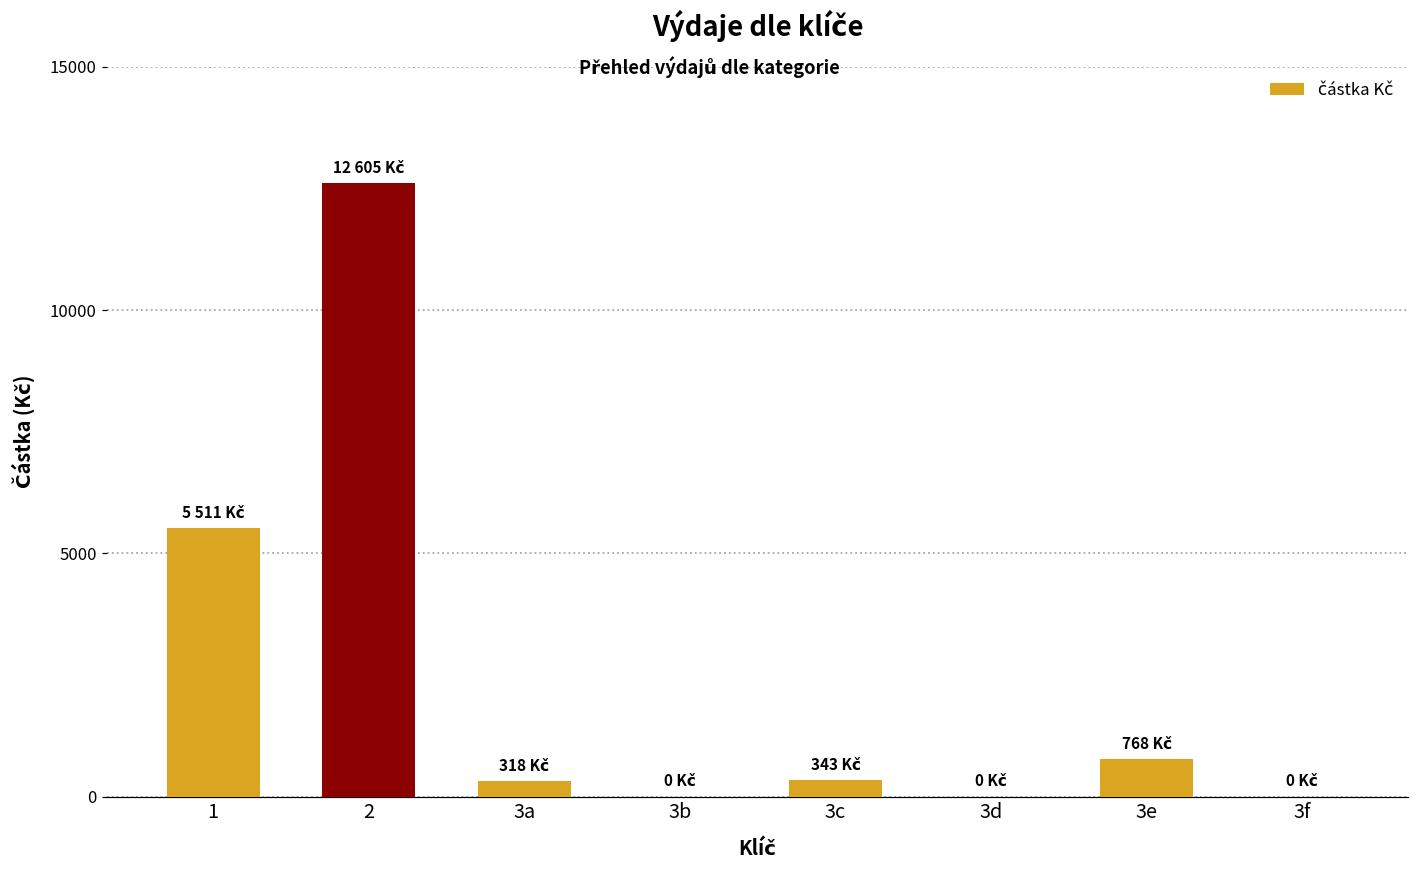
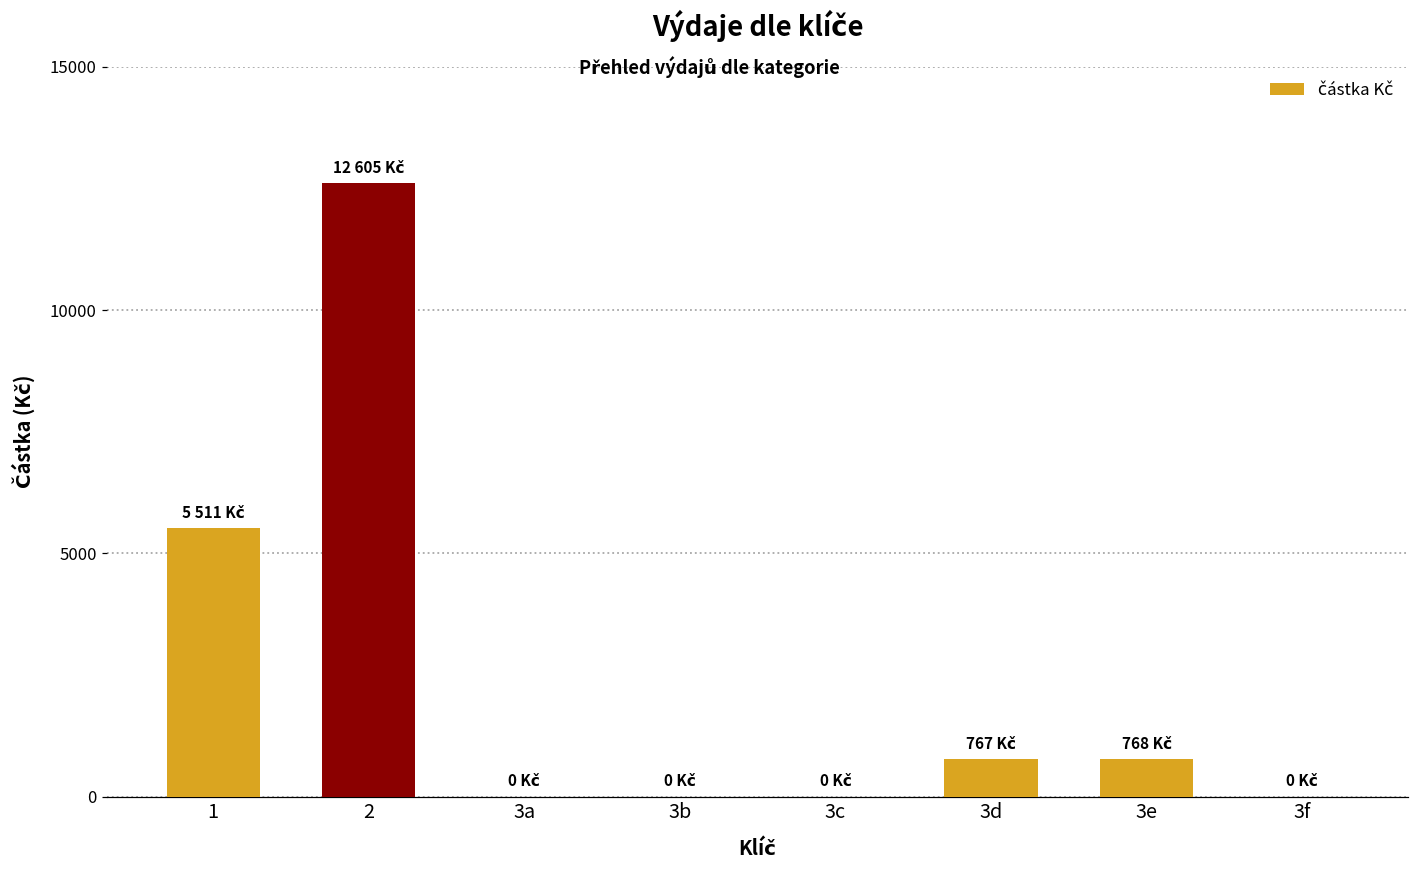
  {
-   "3a": 318,
+   "3a": 0,
    "3b": 0,
-   "3c": 343,
-   "3d": 0,
+   "3c": 0,
+   "3d": 767,
    "3e": 768,
    "3f": 0
  }
